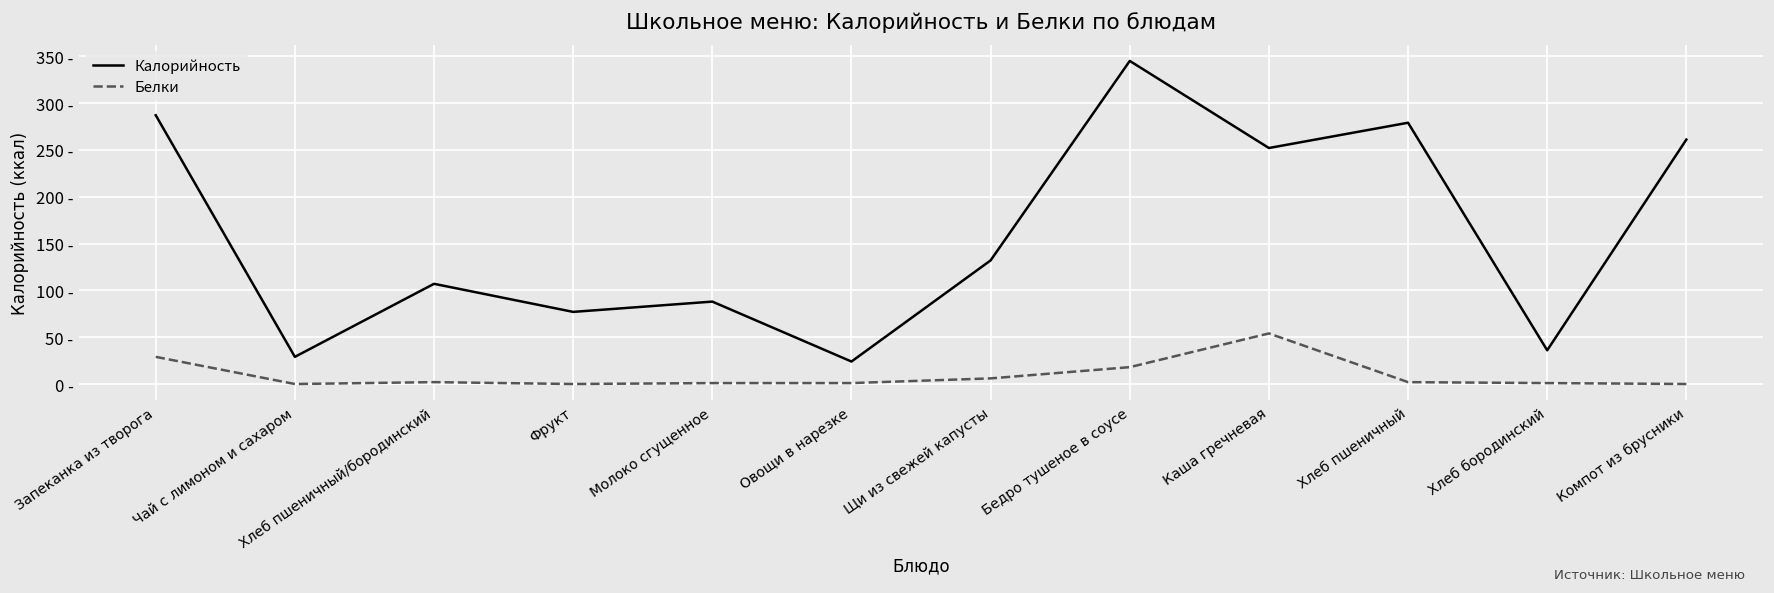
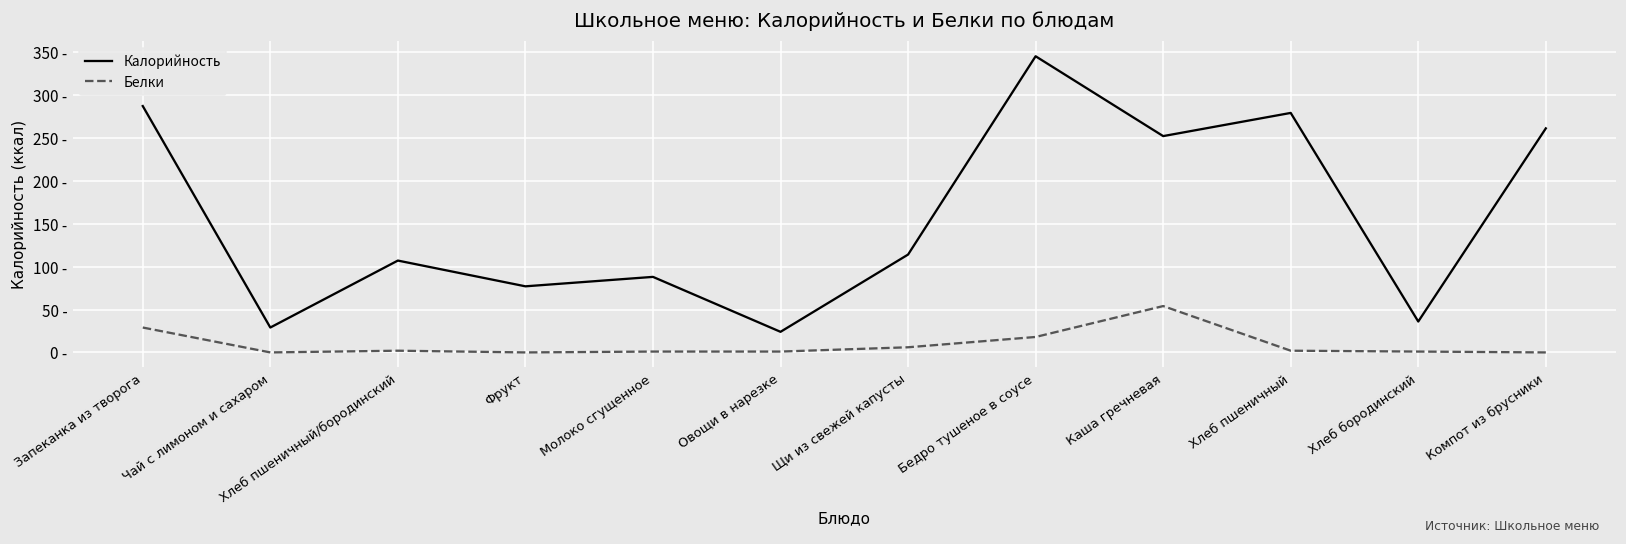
  {
    "Калорийность": {
      "Запеканка из творога": "290 -",
      "Чай с лимоном и сахаром": "30 -",
      "Хлеб пшеничный/бородинский": "110 -",
      "Фрукт": "80 -",
      "Молоко сгущенное": "90 -",
      "Овощи в нарезке": "20 -",
-     "Щи из свежей капусты": "130 -",
+     "Щи из свежей капусты": "110 -",
      "Бедро тушеное в соусе": "350 -",
      "Каша гречневая": "250 -",
      "Хлеб пшеничный": "280 -",
      "Хлеб бородинский": "40 -",
      "Компот из брусники": "260 -"
    },
    "Белки": {
      "Запеканка из творога": "30 -",
      "Чай с лимоном и сахаром": "0 -",
      "Хлеб пшеничный/бородинский": "0 -",
      "Фрукт": "0 -",
      "Молоко сгущенное": "0 -",
      "Овощи в нарезке": "0 -",
      "Щи из свежей капусты": "10 -",
      "Бедро тушеное в соусе": "20 -",
      "Каша гречневая": "50 -",
      "Хлеб пшеничный": "0 -",
      "Хлеб бородинский": "0 -",
      "Компот из брусники": "0 -"
    }
  }
